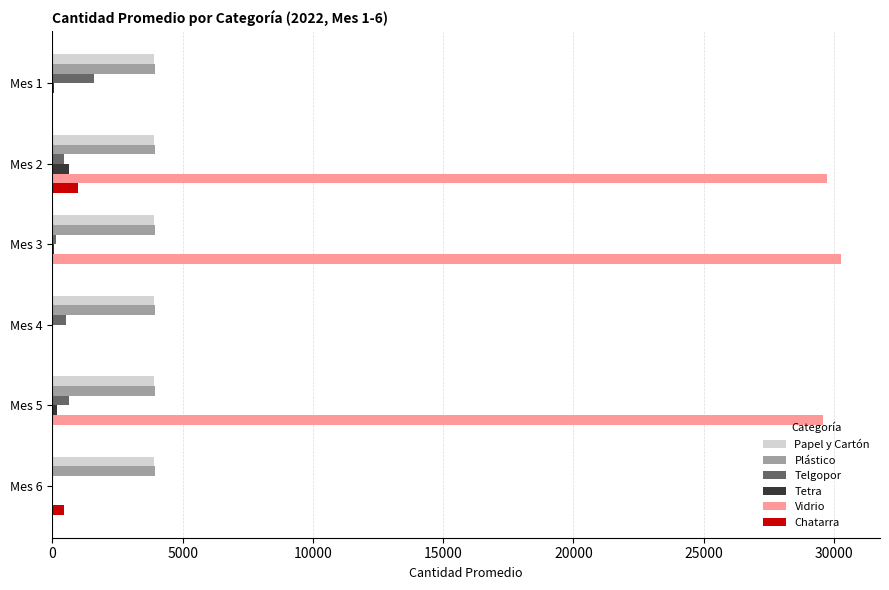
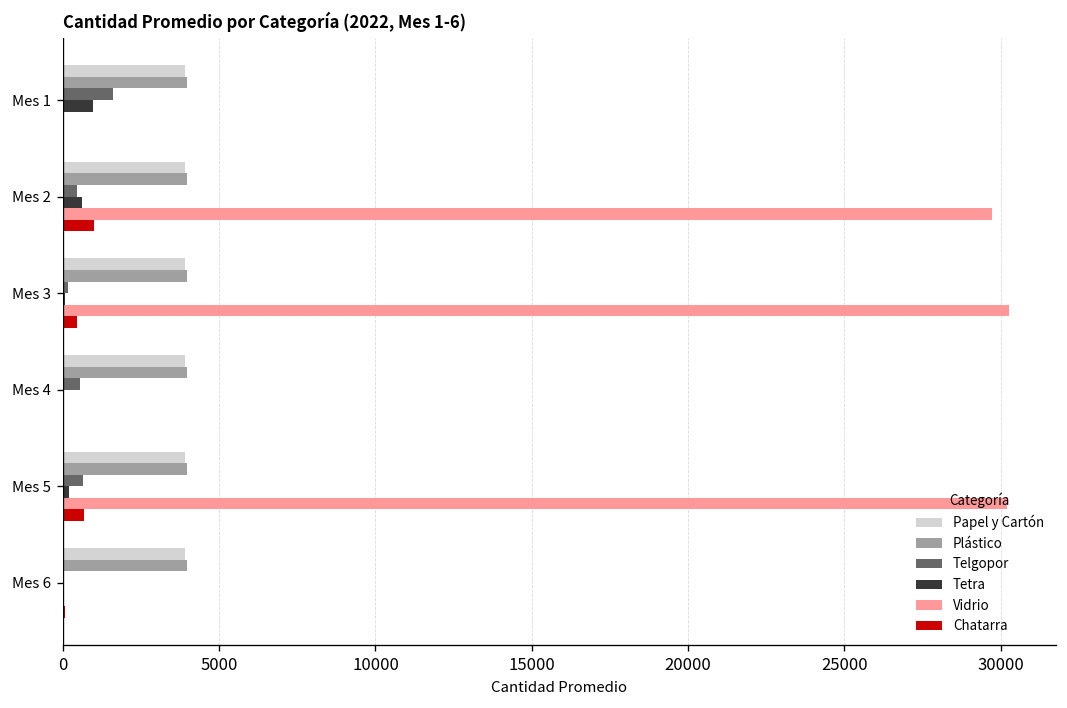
  {
    "Papel y Cartón": {
      "Mes 1": 3900,
      "Mes 2": 3900,
      "Mes 3": 3900,
      "Mes 4": 3900,
      "Mes 5": 3900,
      "Mes 6": 3900
    },
    "Plástico": {
      "Mes 1": 4000,
      "Mes 2": 4000,
      "Mes 3": 4000,
      "Mes 4": 4000,
      "Mes 5": 4000,
      "Mes 6": 4000
    },
    "Telgopor": {
      "Mes 1": 1600,
      "Mes 2": 500,
      "Mes 3": 200,
      "Mes 4": 500,
      "Mes 5": 700,
      "Mes 6": 0
    },
    "Tetra": {
-     "Mes 1": 100,
+     "Mes 1": 1000,
      "Mes 2": 600,
      "Mes 4": 0,
      "Mes 5": 200,
      "Mes 6": 0
    },
    "Vidrio": {
      "Mes 1": 0,
      "Mes 2": 29700,
      "Mes 3": 30300,
      "Mes 4": 0,
-     "Mes 5": 29600,
+     "Mes 5": 30200,
      "Mes 6": 0
    },
    "Chatarra": {
      "Mes 1": 0,
      "Mes 2": 1000,
-     "Mes 3": 0,
+     "Mes 3": 500,
      "Mes 4": 0,
-     "Mes 5": 0,
-     "Mes 6": 500
+     "Mes 5": 700,
+     "Mes 6": 100
    }
  }
